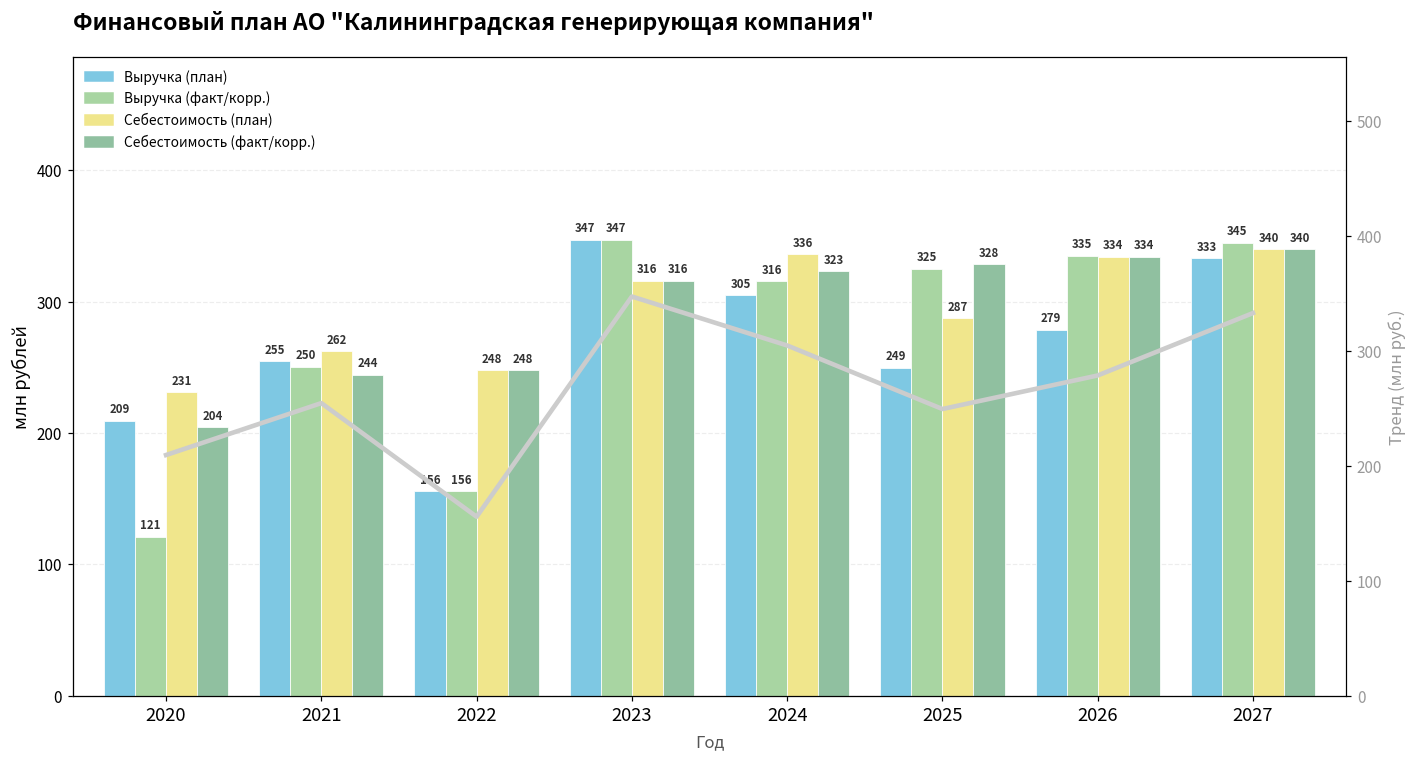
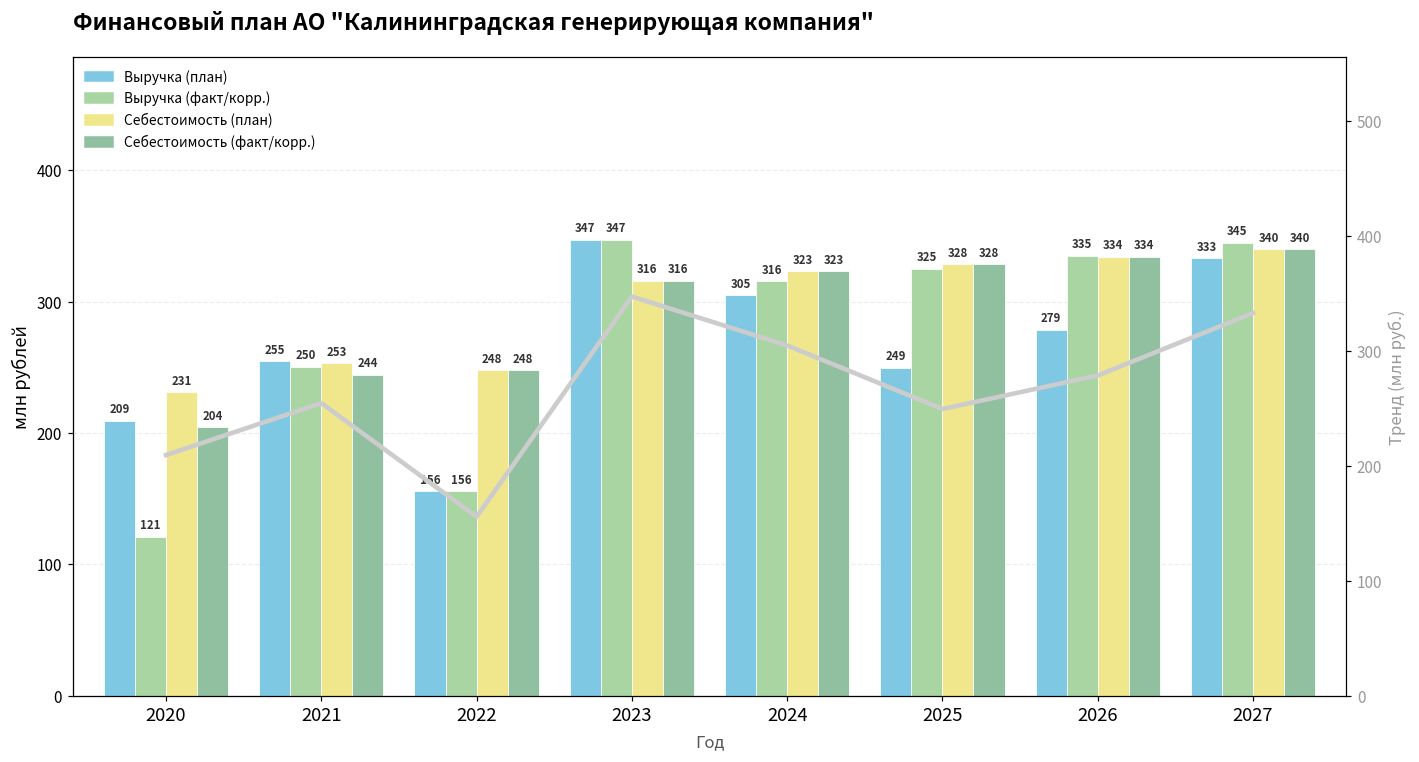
  {
    "Выручка (план)": {
      "2020": 209,
      "2021": 255,
      "2022": 156,
      "2023": 347,
      "2024": 305,
      "2025": 249,
      "2026": 279,
      "2027": 333
    },
    "Себестоимость (план)": {
      "2020": 231,
-     "2021": 262,
+     "2021": 253,
      "2022": 248,
      "2023": 316,
-     "2024": 336,
-     "2025": 287,
+     "2024": 323,
+     "2025": 328,
      "2026": 334,
      "2027": 340
    }
  }
